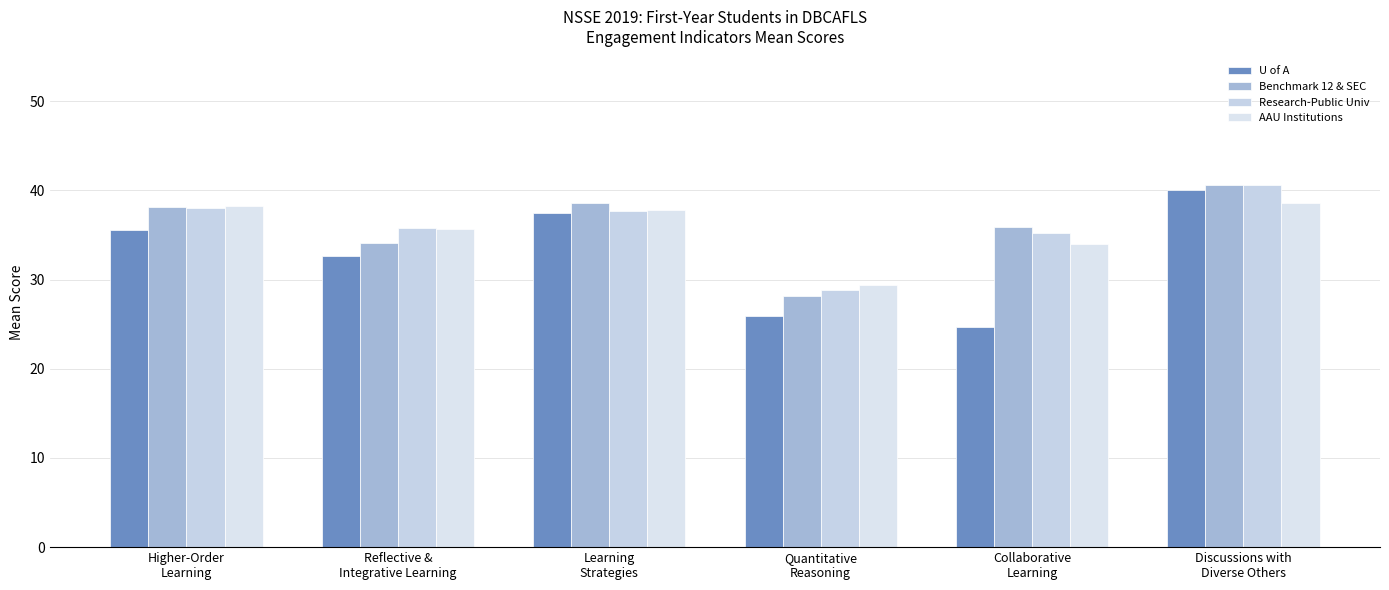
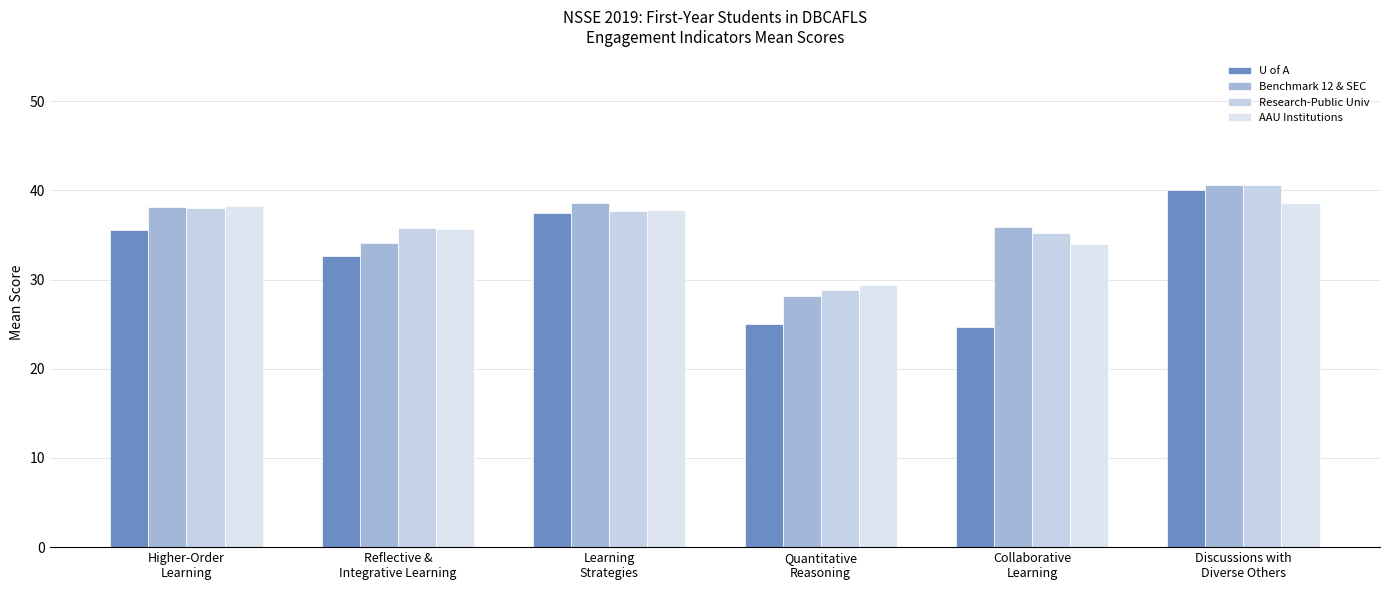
  {
    "U of A": {
      "Higher-Order Learning": 36,
      "Reflective & Integrative Learning": 33,
      "Learning Strategies": 37,
-     "Quantitative Reasoning": 26,
+     "Quantitative Reasoning": 25,
      "Collaborative Learning": 25,
      "Discussions with Diverse Others": 40
    }
  }
